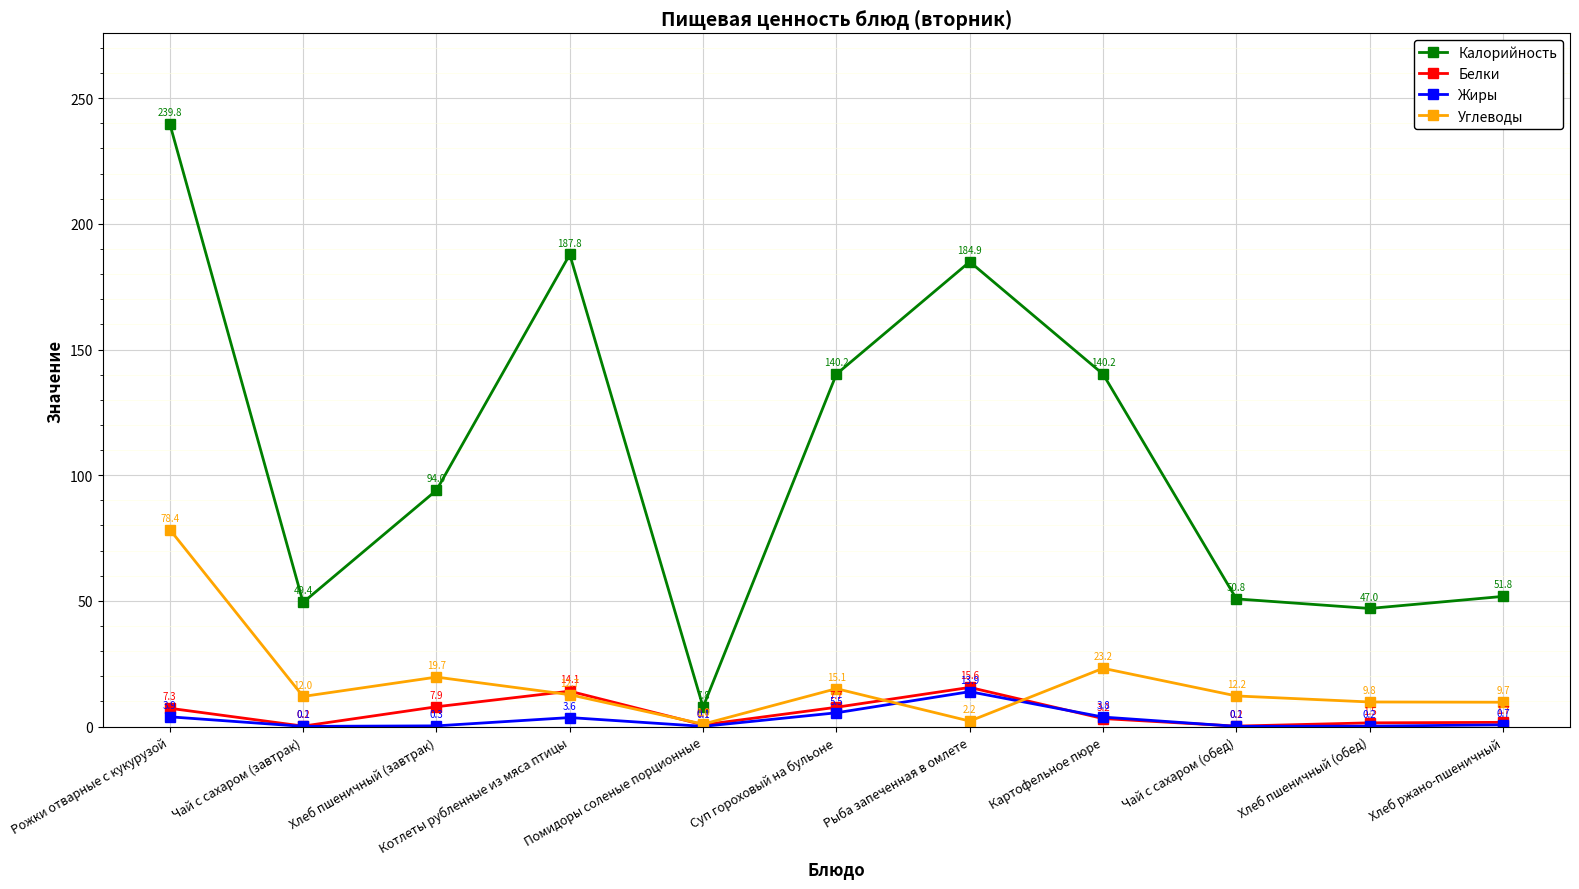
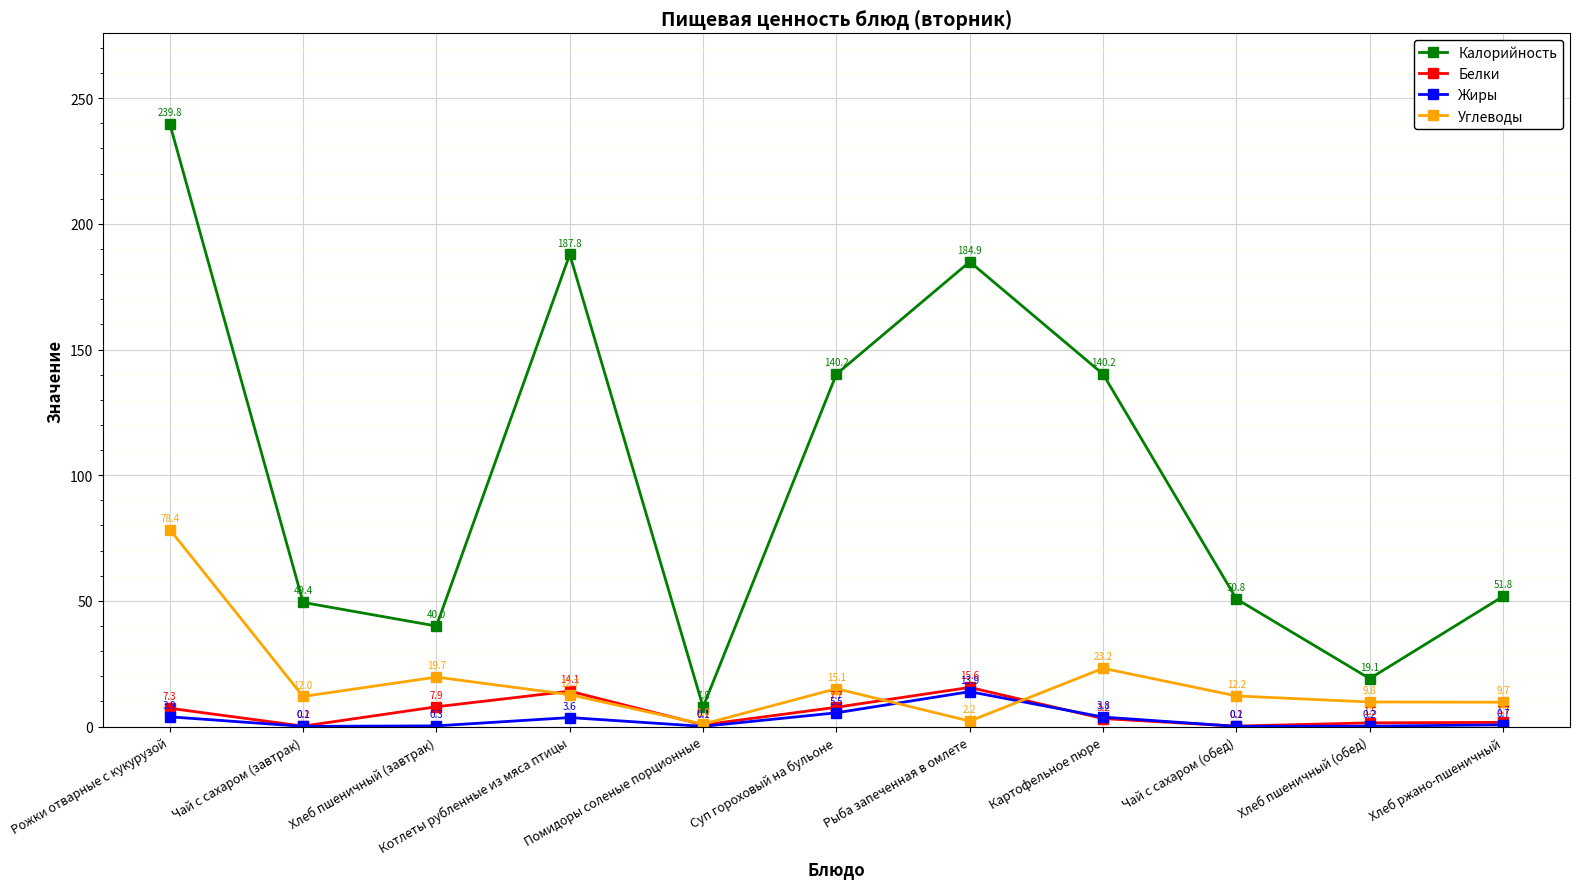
  {
    "Калорийность": {
      "Рожки отварные с кукурузой": 239.8,
      "Чай с сахаром (завтрак)": 49.4,
-     "Хлеб пшеничный (завтрак)": 94.0,
+     "Хлеб пшеничный (завтрак)": 40.0,
      "Котлеты рубленные из мяса птицы": 187.8,
      "Помидоры соленые порционные": 7.8,
      "Суп гороховый на бульоне": 140.2,
      "Рыба запеченная в омлете": 184.9,
      "Картофельное пюре": 140.2,
      "Чай с сахаром (обед)": 50.8,
-     "Хлеб пшеничный (обед)": 47.0,
+     "Хлеб пшеничный (обед)": 19.1,
      "Хлеб ржано-пшеничный": 51.8
    },
    "Белки": {
      "Рожки отварные с кукурузой": 7.3,
      "Хлеб пшеничный (завтрак)": 7.9
    },
    "Жиры": {
      "Хлеб пшеничный (завтрак)": 0.3,
      "Котлеты рубленные из мяса птицы": 3.6
    },
    "Углеводы": {
      "Рожки отварные с кукурузой": 78.4,
      "Чай с сахаром (завтрак)": 12.0,
      "Хлеб пшеничный (завтрак)": 19.7,
      "Суп гороховый на бульоне": 15.1,
      "Рыба запеченная в омлете": 2.2,
      "Картофельное пюре": 23.2,
      "Чай с сахаром (обед)": 12.2,
      "Хлеб пшеничный (обед)": 9.8,
      "Хлеб ржано-пшеничный": 9.7
    }
  }
